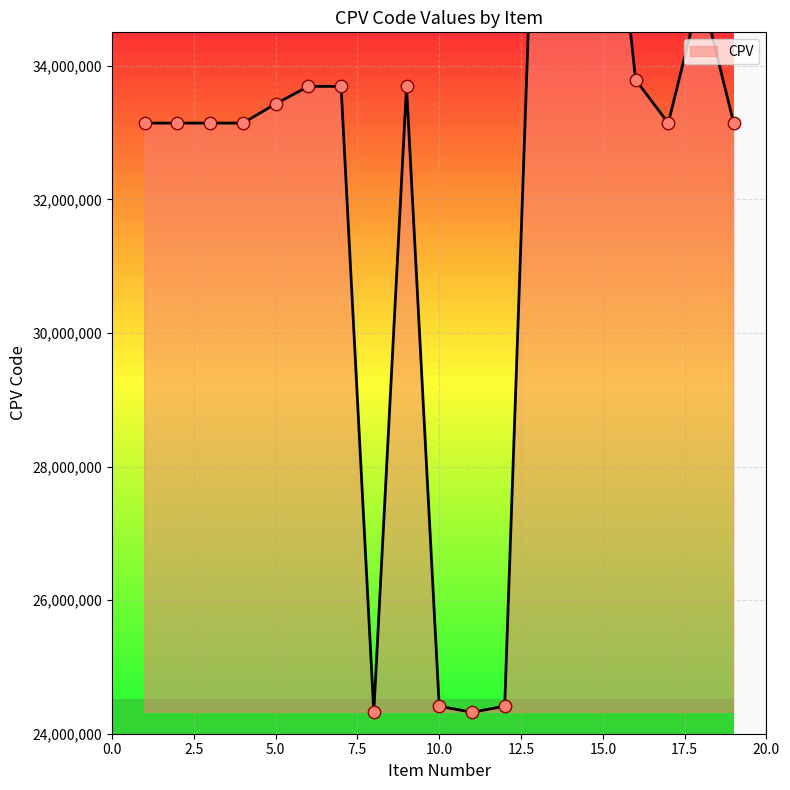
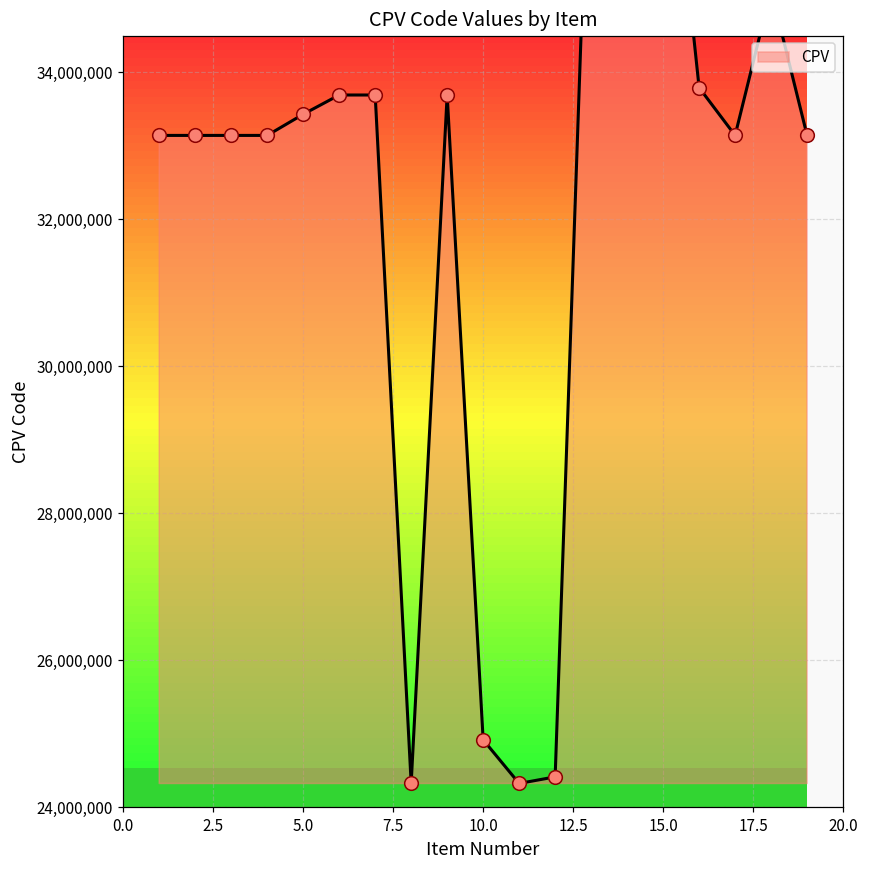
  {
    "5.0": "33,400,000",
-   "10.0": "24,400,000"
+   "10.0": "24,900,000"
  }
